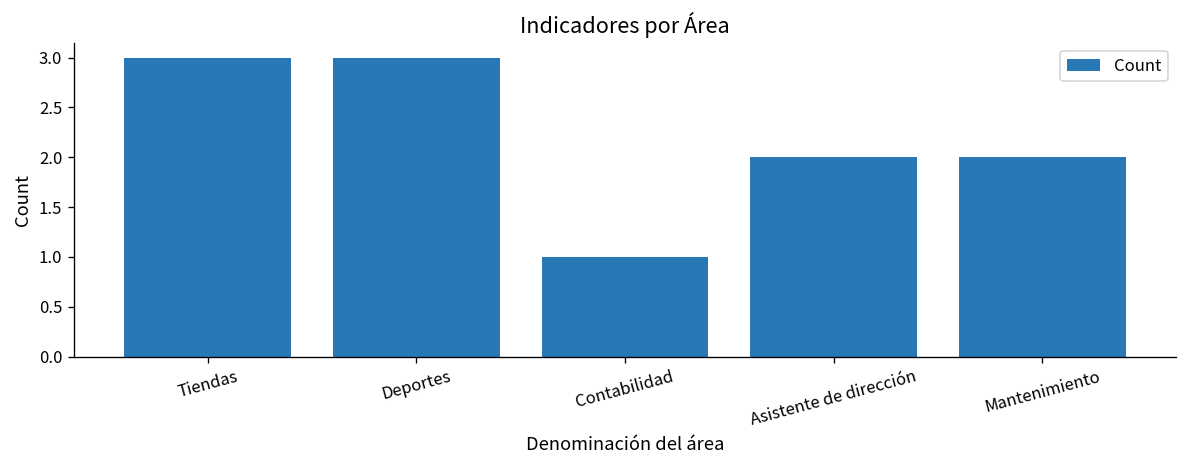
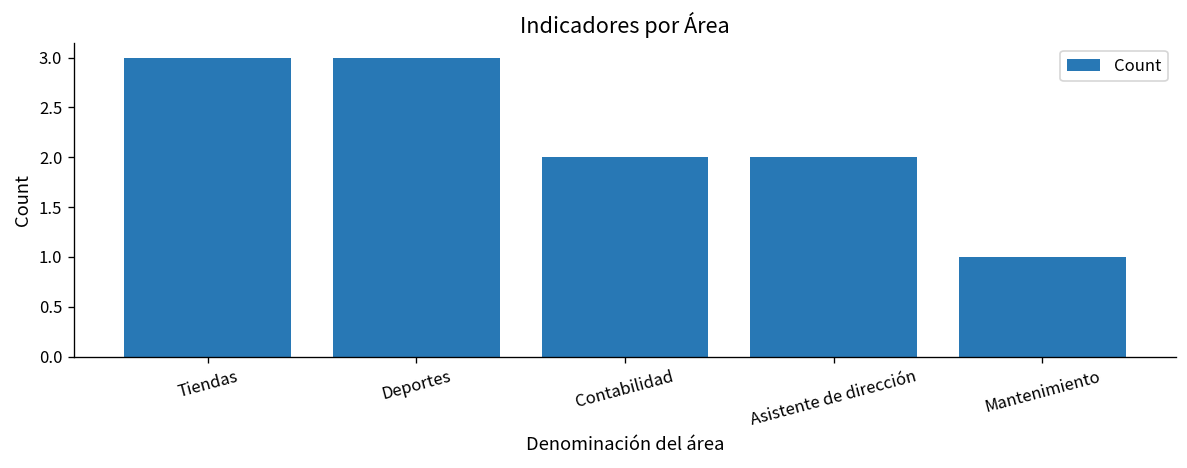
  {
    "Tiendas": 3,
    "Deportes": 3,
-   "Contabilidad": 1,
+   "Contabilidad": 2,
    "Asistente de dirección": 2,
-   "Mantenimiento": 2
+   "Mantenimiento": 1
  }
